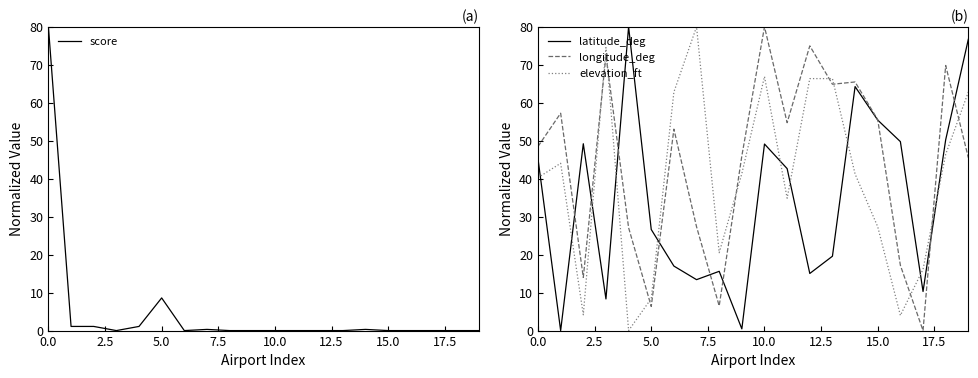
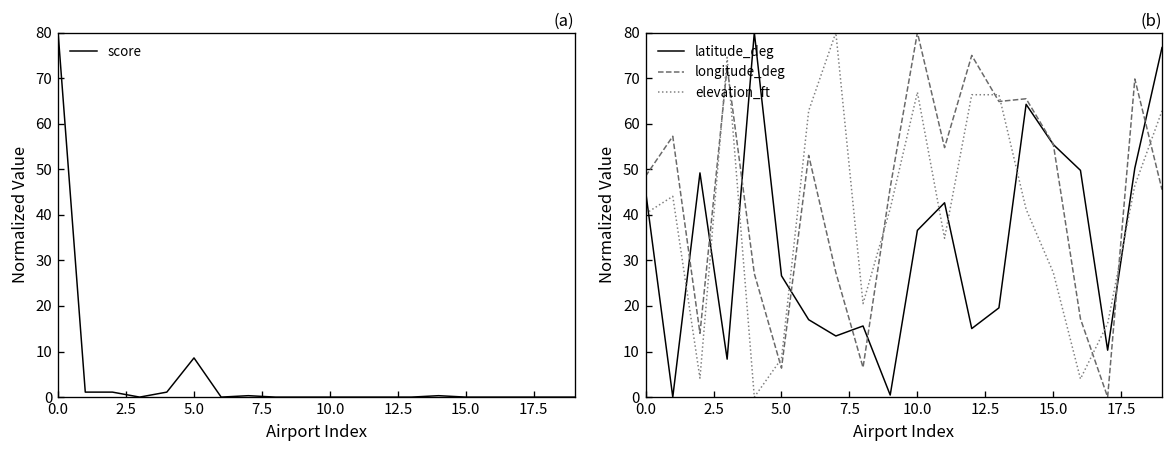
  {
    "(a)": {
      "0.0": 80,
      "5.0": 9,
      "10.0": 0,
      "15.0": 0
    },
    "(b)": {
      "latitude_deg": {
        "0.0": 45,
        "5.0": 27,
-       "10.0": 49
+       "10.0": 37
      }
    }
  }
